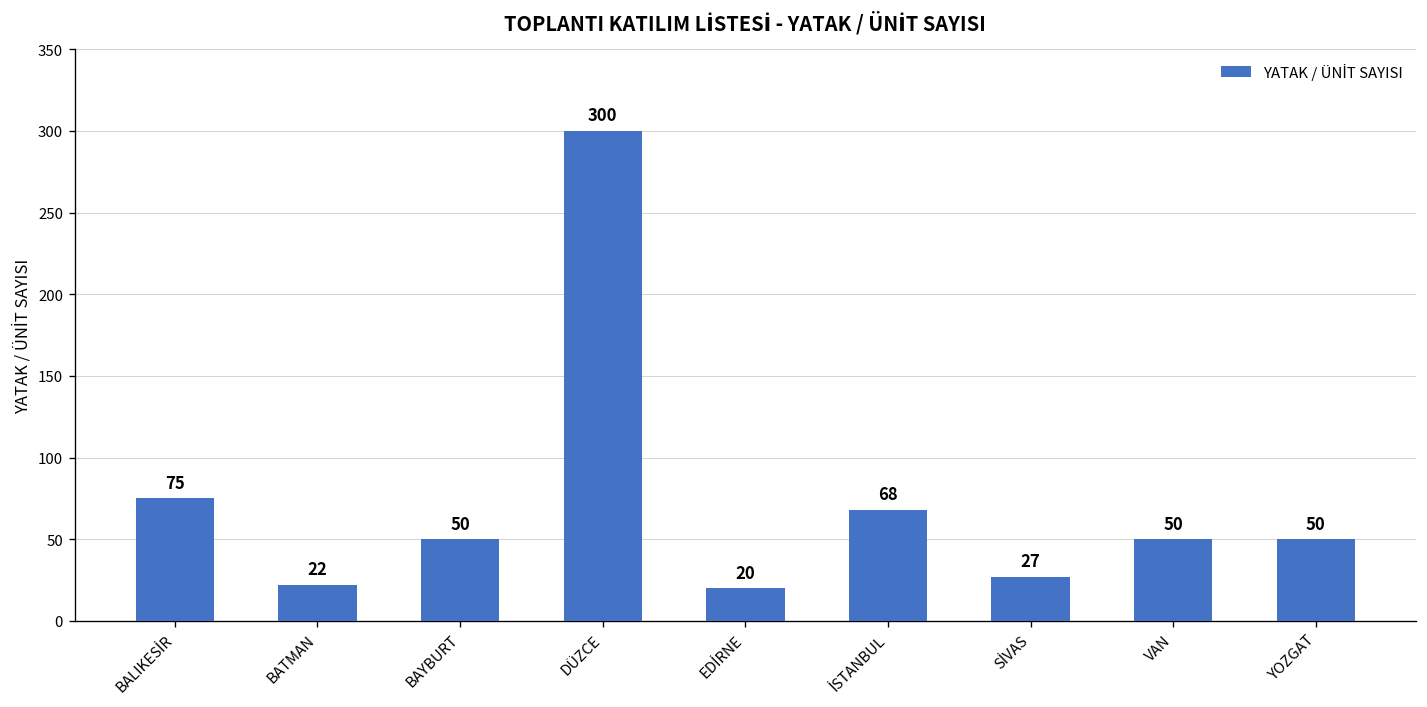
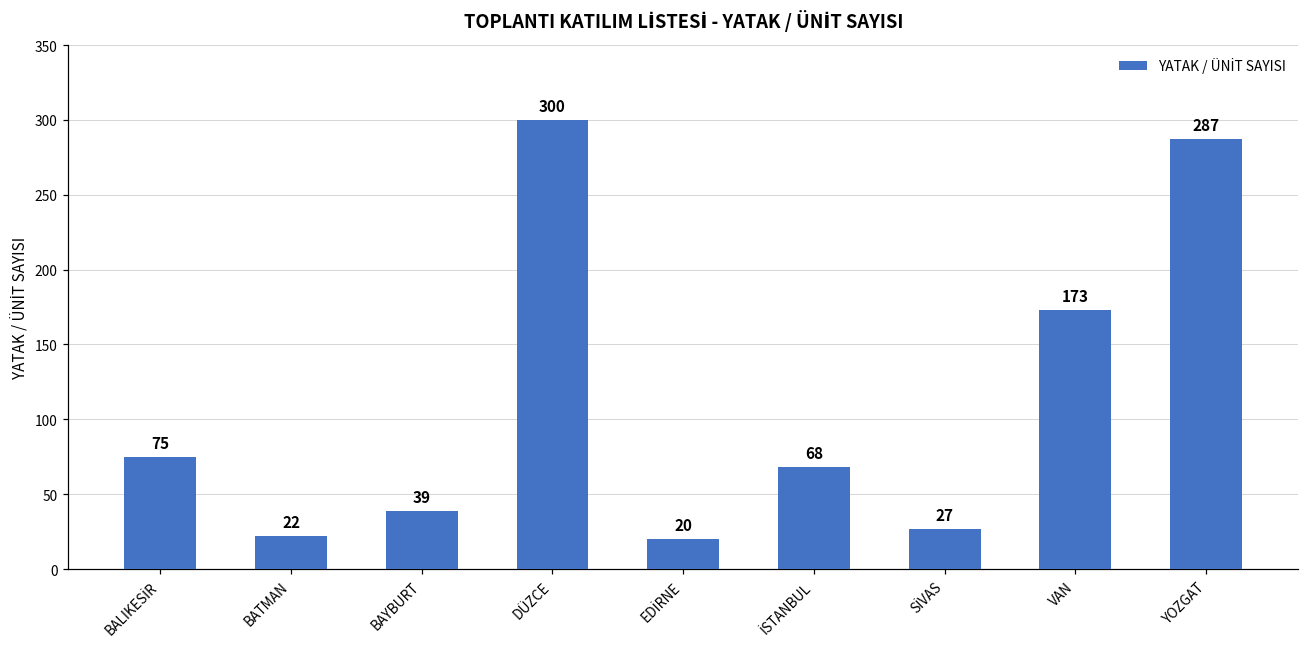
  {
    "BALIKESİR": 75,
    "BATMAN": 22,
-   "BAYBURT": 50,
+   "BAYBURT": 39,
    "DÜZCE": 300,
    "EDİRNE": 20,
    "İSTANBUL": 68,
    "SİVAS": 27,
-   "VAN": 50,
-   "YOZGAT": 50
+   "VAN": 173,
+   "YOZGAT": 287
  }
